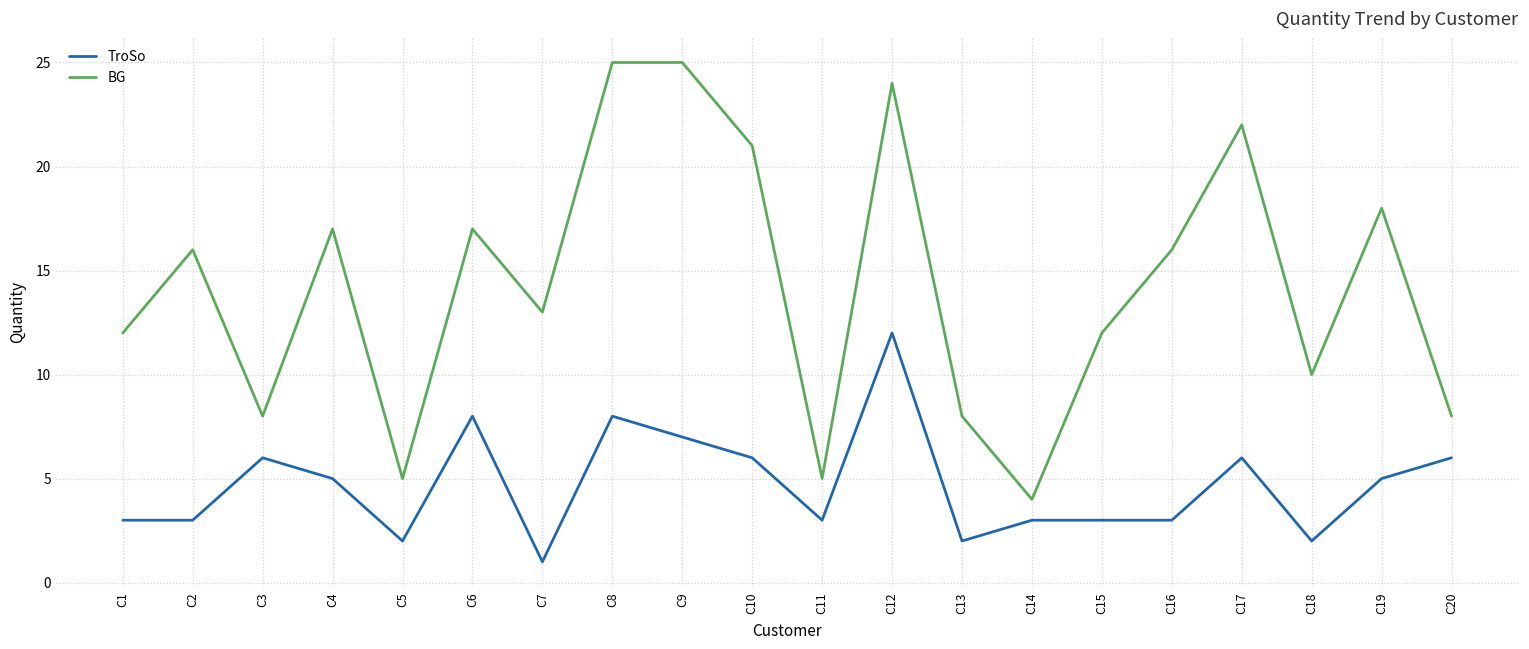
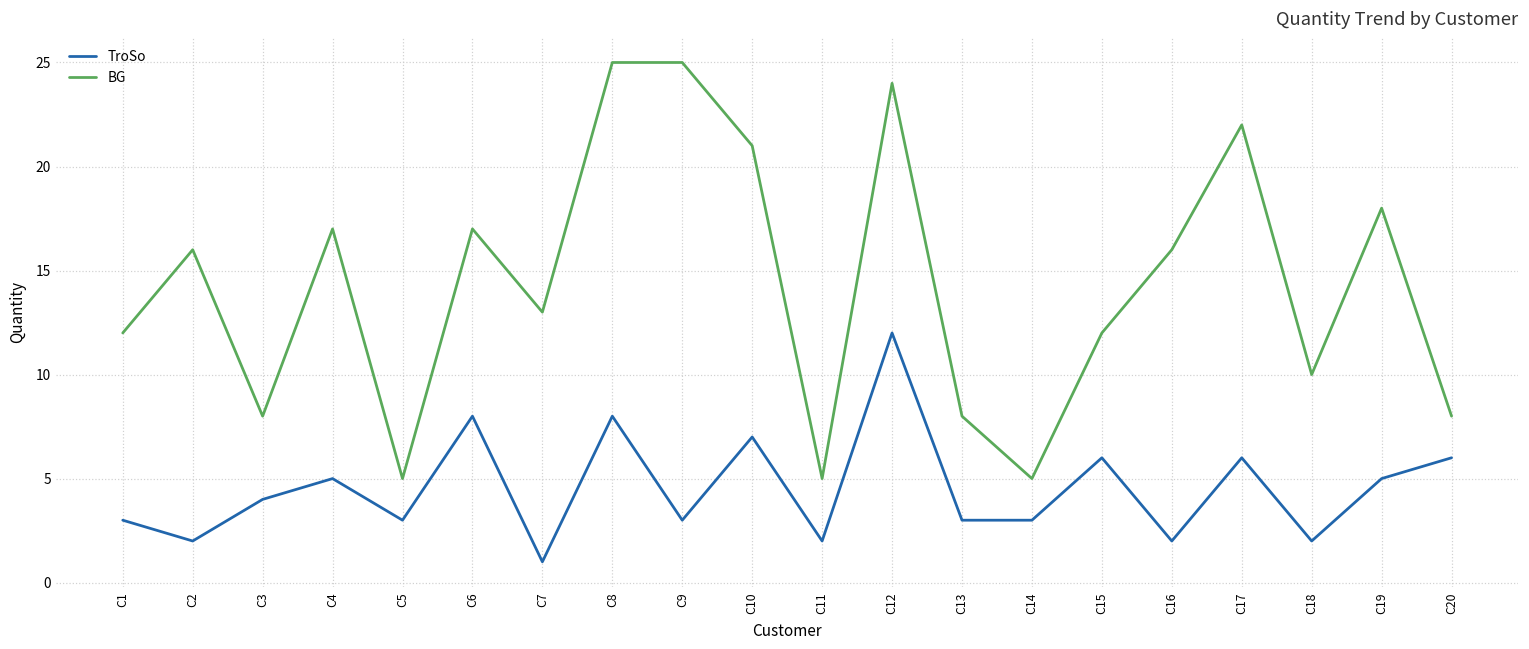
  {
    "TroSo": {
      "C1": 3,
-     "C2": 3,
-     "C3": 6,
+     "C2": 2,
+     "C3": 4,
      "C4": 5,
-     "C5": 2,
+     "C5": 3,
      "C6": 8,
      "C7": 1,
      "C8": 8,
-     "C9": 7,
-     "C10": 6,
-     "C11": 3,
+     "C9": 3,
+     "C10": 7,
+     "C11": 2,
      "C12": 12,
-     "C13": 2,
+     "C13": 3,
      "C14": 3,
-     "C15": 3,
-     "C16": 3,
+     "C15": 6,
+     "C16": 2,
      "C17": 6,
      "C18": 2,
      "C19": 5,
      "C20": 6
    },
    "BG": {
      "C1": 12,
      "C2": 16,
      "C3": 8,
      "C4": 17,
      "C5": 5,
      "C6": 17,
      "C7": 13,
      "C8": 25,
      "C9": 25,
      "C10": 21,
      "C11": 5,
      "C12": 24,
      "C13": 8,
-     "C14": 4,
+     "C14": 5,
      "C15": 12,
      "C16": 16,
      "C17": 22,
      "C18": 10,
      "C19": 18,
      "C20": 8
    }
  }
